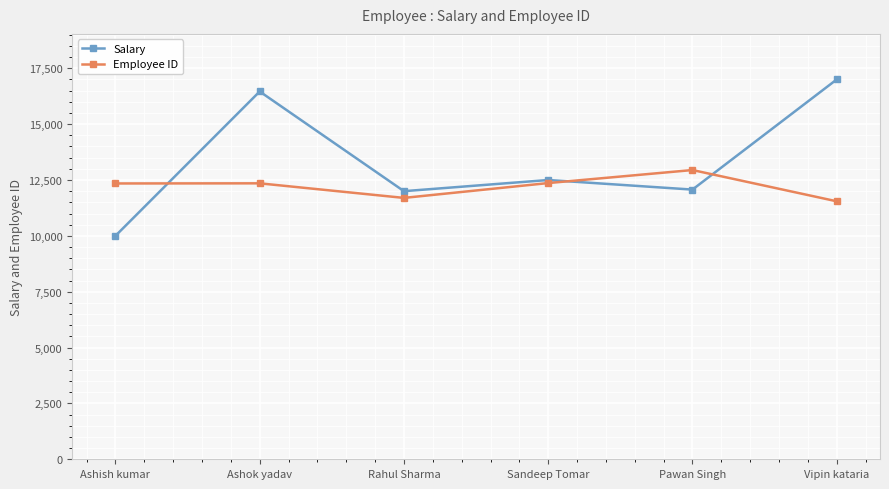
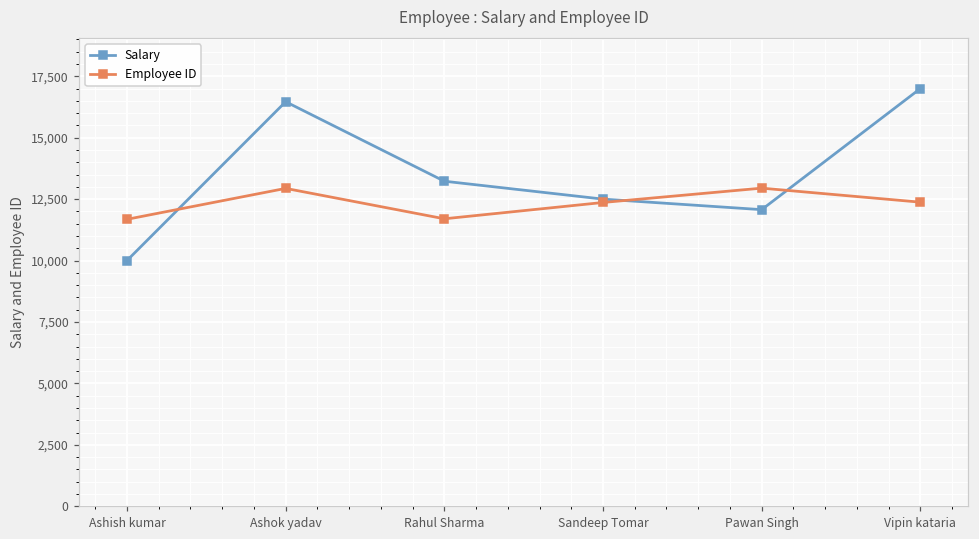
  {
    "Salary": {
      "Ashish kumar": "10,000",
      "Ashok yadav": "16,500",
-     "Rahul Sharma": "12,000",
+     "Rahul Sharma": "13,200",
      "Sandeep Tomar": "12,500",
      "Pawan Singh": "12,100",
      "Vipin kataria": "17,000"
    },
    "Employee ID": {
-     "Ashish kumar": "12,300",
-     "Ashok yadav": "12,400",
+     "Ashish kumar": "11,700",
+     "Ashok yadav": "12,900",
      "Rahul Sharma": "11,700",
      "Sandeep Tomar": "12,400",
      "Pawan Singh": "12,900",
-     "Vipin kataria": "11,500"
+     "Vipin kataria": "12,400"
    }
  }
